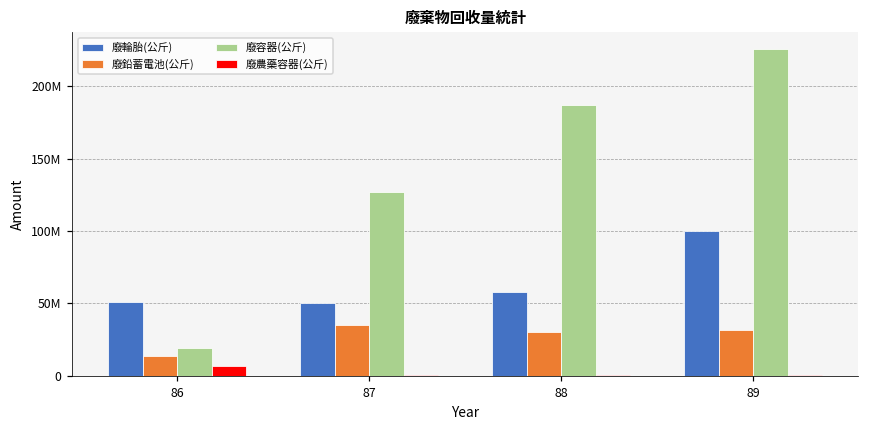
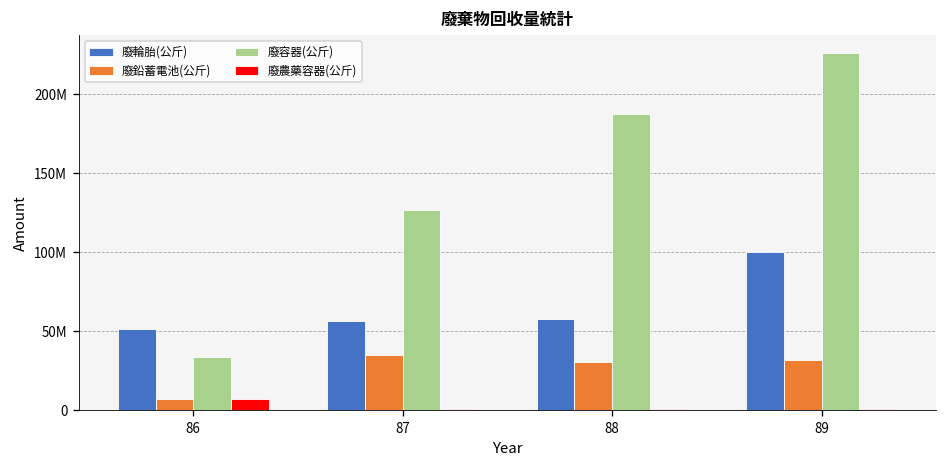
  {
    "廢輪胎(公斤)": {
      "86": 51000000,
-     "87": 50000000,
+     "87": 57000000,
      "88": 58000000,
      "89": 100000000
    },
    "廢鉛蓄電池(公斤)": {
-     "86": 14000000,
+     "86": 7000000,
      "87": 35000000,
      "88": 30000000,
      "89": 32000000
    },
    "廢容器(公斤)": {
-     "86": 19000000,
+     "86": 33000000,
      "87": 127000000,
      "88": 187000000,
      "89": 226000000
    },
    "廢農藥容器(公斤)": {
      "86": 7000000
    }
  }
